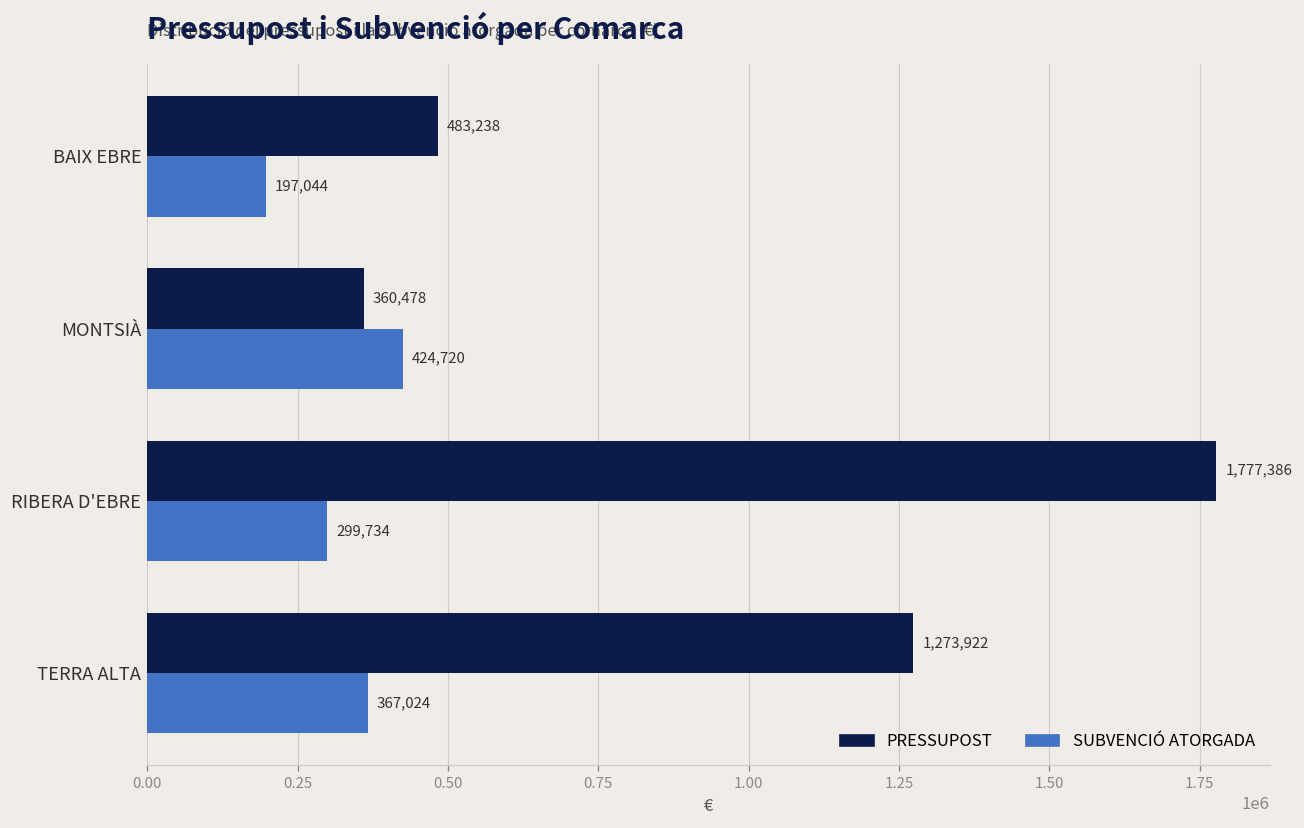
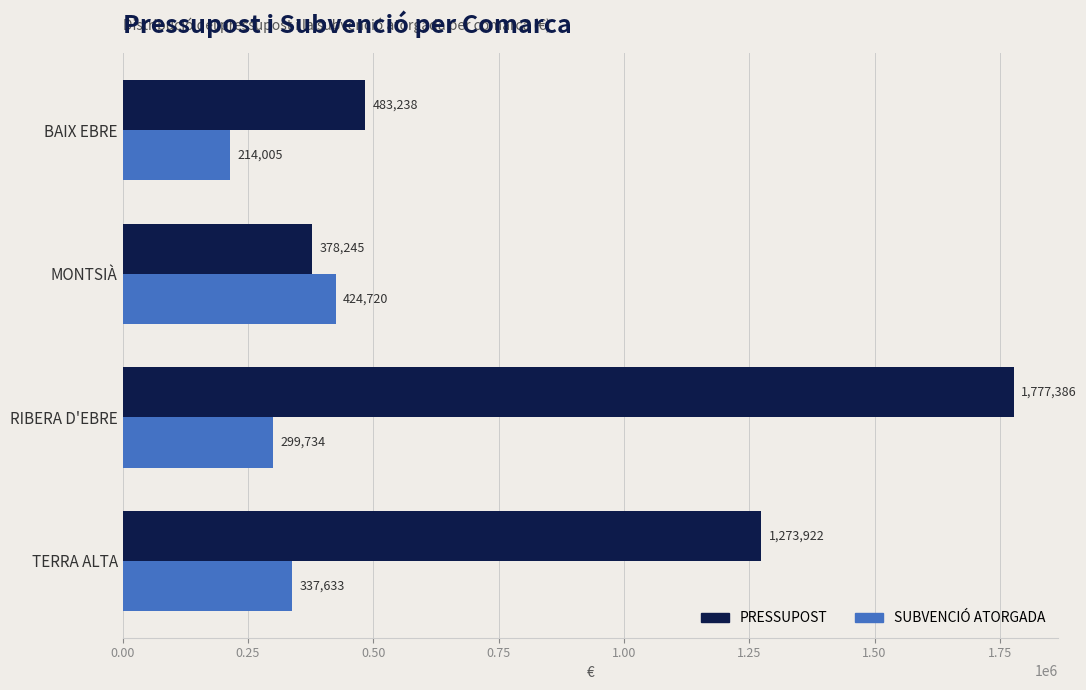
  {
    "PRESSUPOST": {
      "BAIX EBRE": "483,238",
-     "MONTSIÀ": "360,478",
+     "MONTSIÀ": "378,245",
      "RIBERA D'EBRE": "1,777,386",
      "TERRA ALTA": "1,273,922"
    },
    "SUBVENCIÓ ATORGADA": {
-     "BAIX EBRE": "197,044",
+     "BAIX EBRE": "214,005",
      "MONTSIÀ": "424,720",
      "RIBERA D'EBRE": "299,734",
-     "TERRA ALTA": "367,024"
+     "TERRA ALTA": "337,633"
    }
  }
